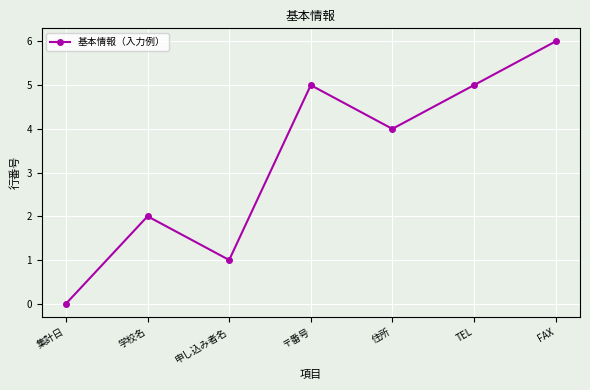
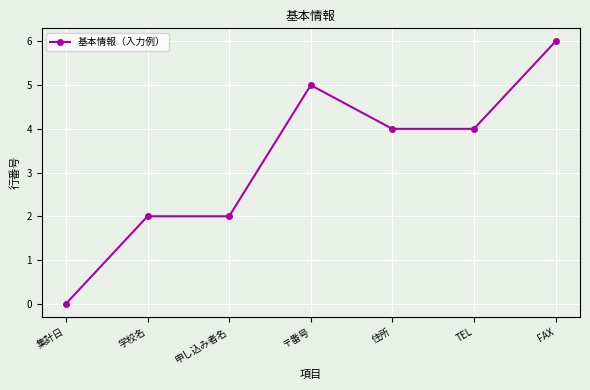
  {
    "集計日": 0,
    "学校名": 2,
-   "申し込み者名": 1,
+   "申し込み者名": 2,
    "〒番号": 5,
    "住所": 4,
-   "TEL": 5,
+   "TEL": 4,
    "FAX": 6
  }
